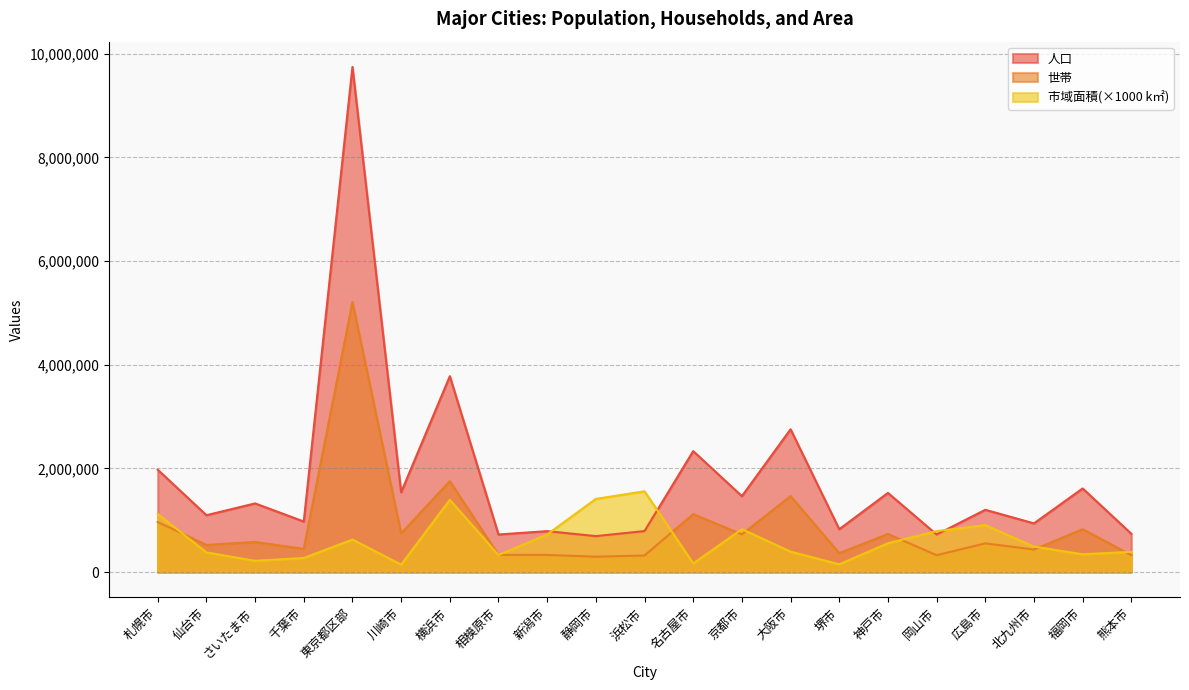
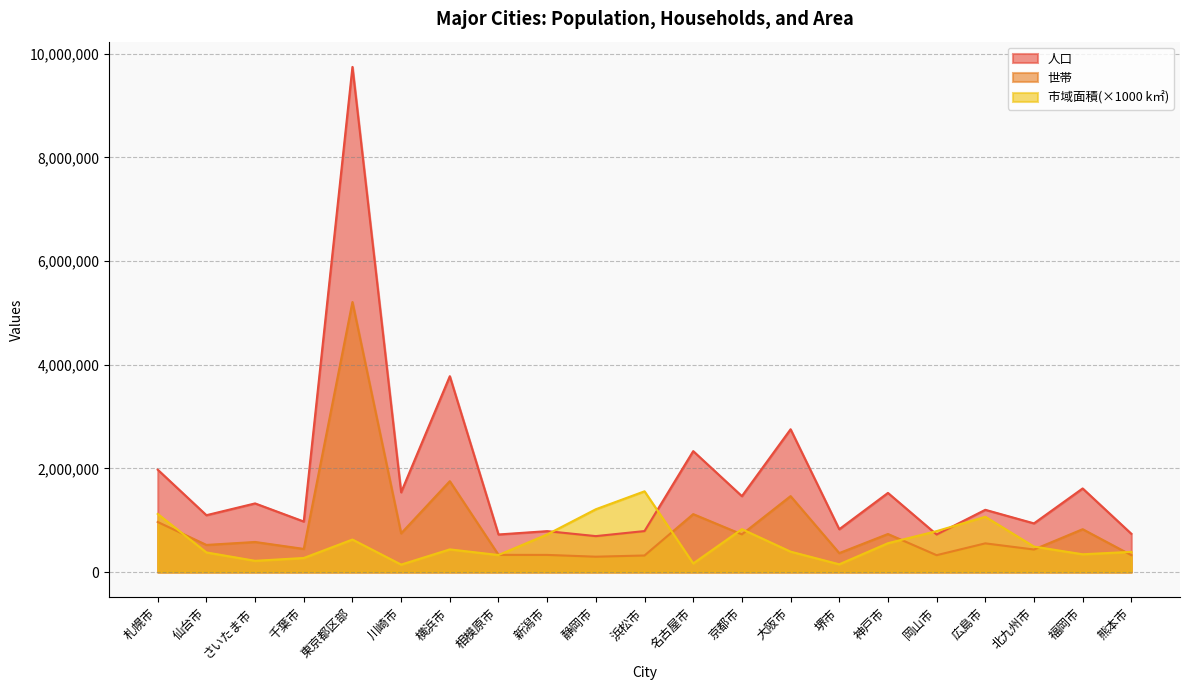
  {
    "市域面積(×1000 k㎡)": {
      "札幌市": "1,100,000",
      "仙台市": "400,000",
      "さいたま市": "200,000",
      "千葉市": "300,000",
      "東京都区部": "600,000",
      "川崎市": "100,000",
-     "横浜市": "1,400,000",
+     "横浜市": "400,000",
      "新潟市": "700,000",
-     "静岡市": "1,400,000",
+     "静岡市": "1,200,000",
      "浜松市": "1,600,000",
      "名古屋市": "200,000",
      "京都市": "800,000",
      "大阪市": "400,000",
      "堺市": "100,000",
      "神戸市": "600,000",
      "岡山市": "800,000",
-     "広島市": "900,000",
+     "広島市": "1,100,000",
      "北九州市": "500,000",
      "福岡市": "300,000",
      "熊本市": "400,000"
    }
  }
